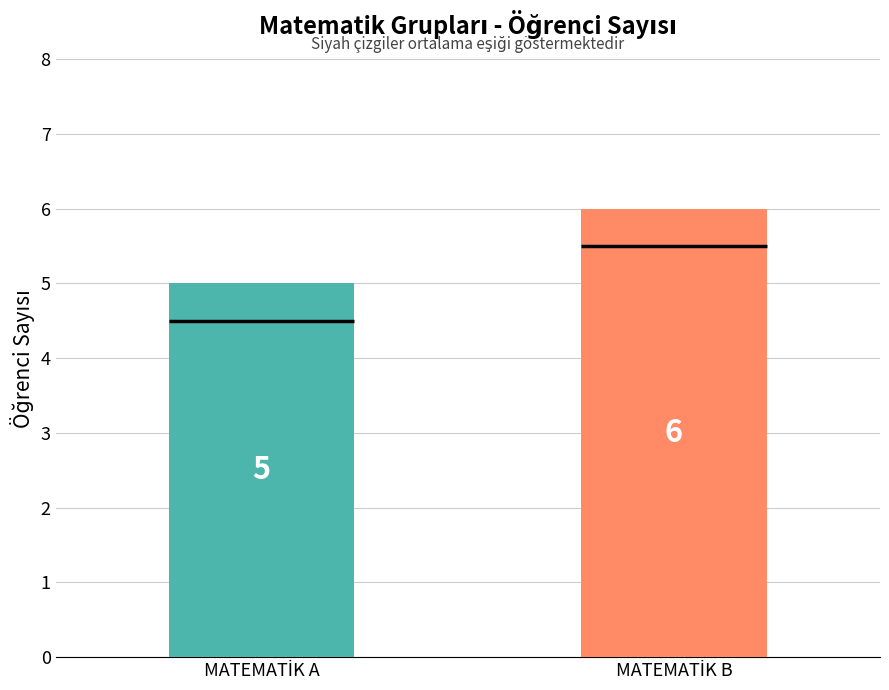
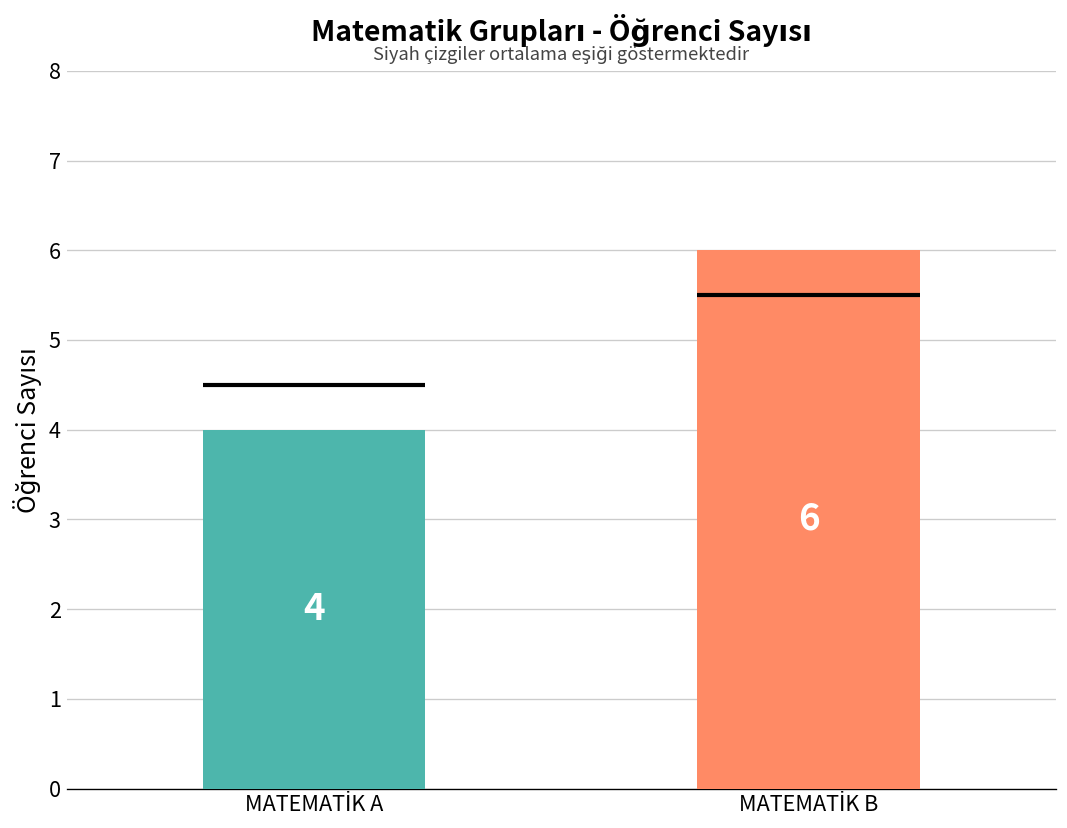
  {
-   "MATEMATİK A": 5,
+   "MATEMATİK A": 4,
    "MATEMATİK B": 6
  }
